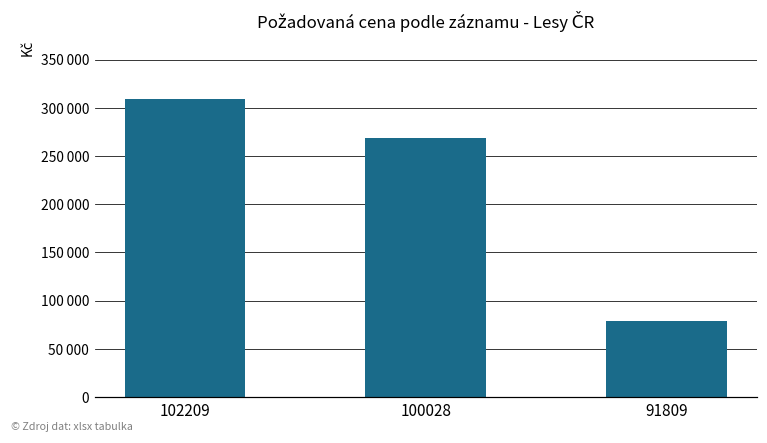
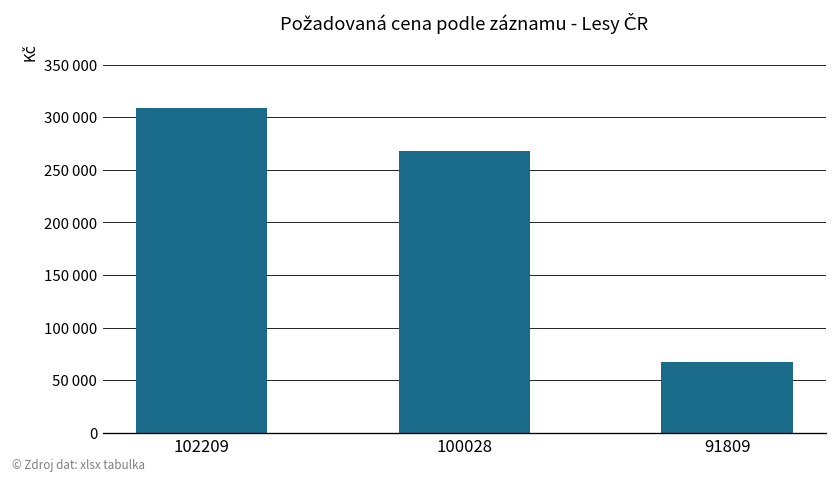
  {
    "102209": 310000,
    "100028": 270000,
-   "91809": 80000
+   "91809": 70000
  }
